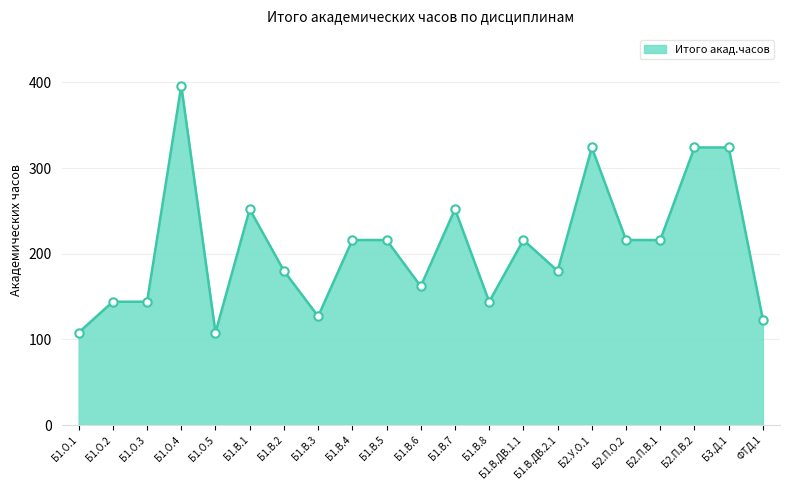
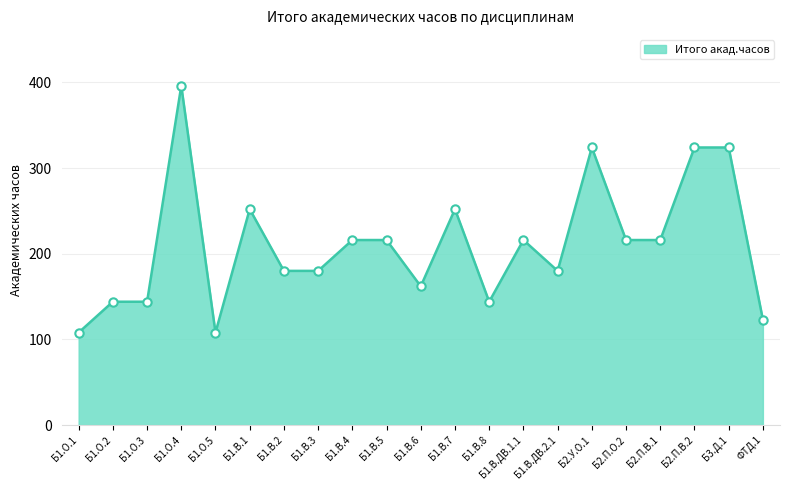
  {
    "Б1.О.1": 110,
    "Б1.О.2": 140,
    "Б1.О.3": 140,
    "Б1.О.4": 400,
    "Б1.О.5": 110,
    "Б1.В.1": 250,
    "Б1.В.2": 180,
-   "Б1.В.3": 130,
+   "Б1.В.3": 180,
    "Б1.В.4": 220,
    "Б1.В.5": 220,
    "Б1.В.6": 160,
    "Б1.В.7": 250,
    "Б1.В.8": 140,
    "Б1.В.ДВ.1.1": 220,
    "Б1.В.ДВ.2.1": 180,
    "Б2.У.О.1": 320,
    "Б2.П.О.2": 220,
    "Б2.П.В.1": 220,
    "Б2.П.В.2": 320,
    "Б3.Д.1": 320,
    "ФТД.1": 120
  }
